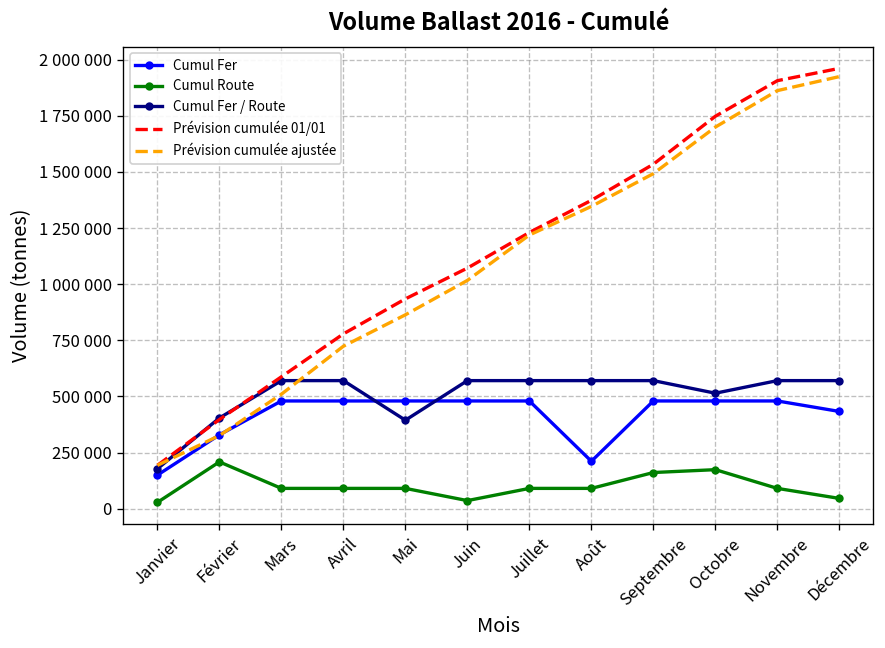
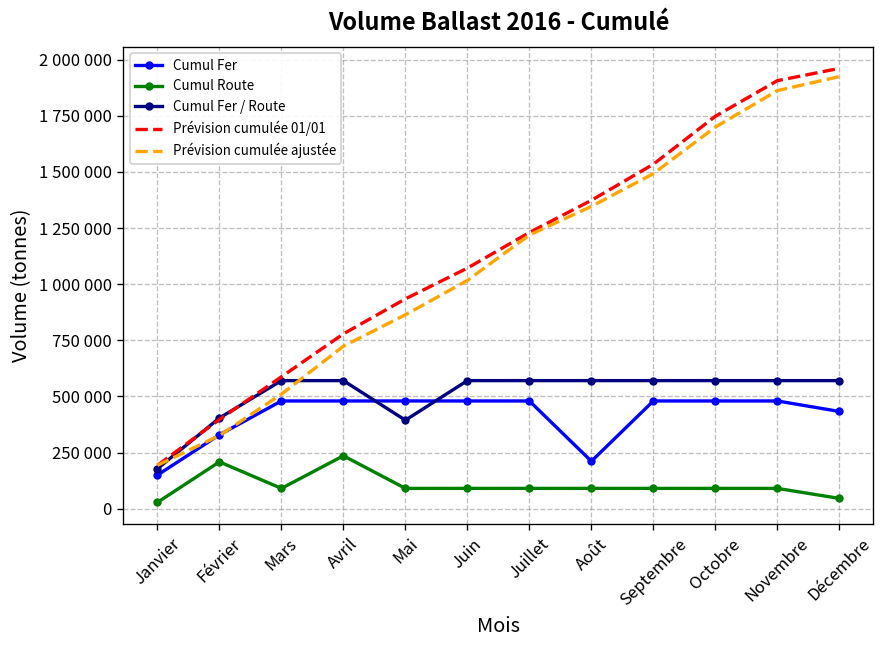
  {
    "Cumul Fer": {
      "Janvier": 150000,
      "Mars": 480000,
      "Avril": 480000,
      "Mai": 480000,
      "Juin": 480000,
      "Juillet": 480000,
      "Août": 210000,
      "Septembre": 480000,
      "Octobre": 480000,
      "Novembre": 480000,
      "Décembre": 430000
    },
    "Cumul Route": {
      "Janvier": 30000,
      "Février": 210000,
      "Mars": 90000,
-     "Avril": 90000,
+     "Avril": 240000,
      "Mai": 90000,
-     "Juin": 40000,
+     "Juin": 90000,
      "Juillet": 90000,
      "Août": 90000,
-     "Septembre": 160000,
-     "Octobre": 170000,
+     "Septembre": 90000,
+     "Octobre": 90000,
      "Novembre": 90000,
      "Décembre": 50000
    },
    "Cumul Fer / Route": {
      "Janvier": 180000,
      "Mars": 570000,
      "Avril": 570000,
      "Mai": 390000,
      "Juin": 570000,
      "Juillet": 570000,
      "Août": 570000,
      "Septembre": 570000,
-     "Octobre": 510000,
+     "Octobre": 570000,
      "Novembre": 570000,
      "Décembre": 570000
    },
    "Prévision cumulée 01/01": {
      "Mars": 590000,
      "Avril": 780000,
      "Mai": 930000,
      "Juin": 1070000,
      "Août": 1370000,
      "Septembre": 1530000,
      "Octobre": 1750000,
      "Novembre": 1910000,
      "Décembre": 1960000
    },
    "Prévision cumulée ajustée": {
      "Mars": 510000,
      "Avril": 720000,
      "Mai": 860000,
      "Juin": 1020000,
      "Août": 1350000,
      "Septembre": 1490000,
      "Octobre": 1700000,
      "Novembre": 1860000,
      "Décembre": 1920000
    }
  }
